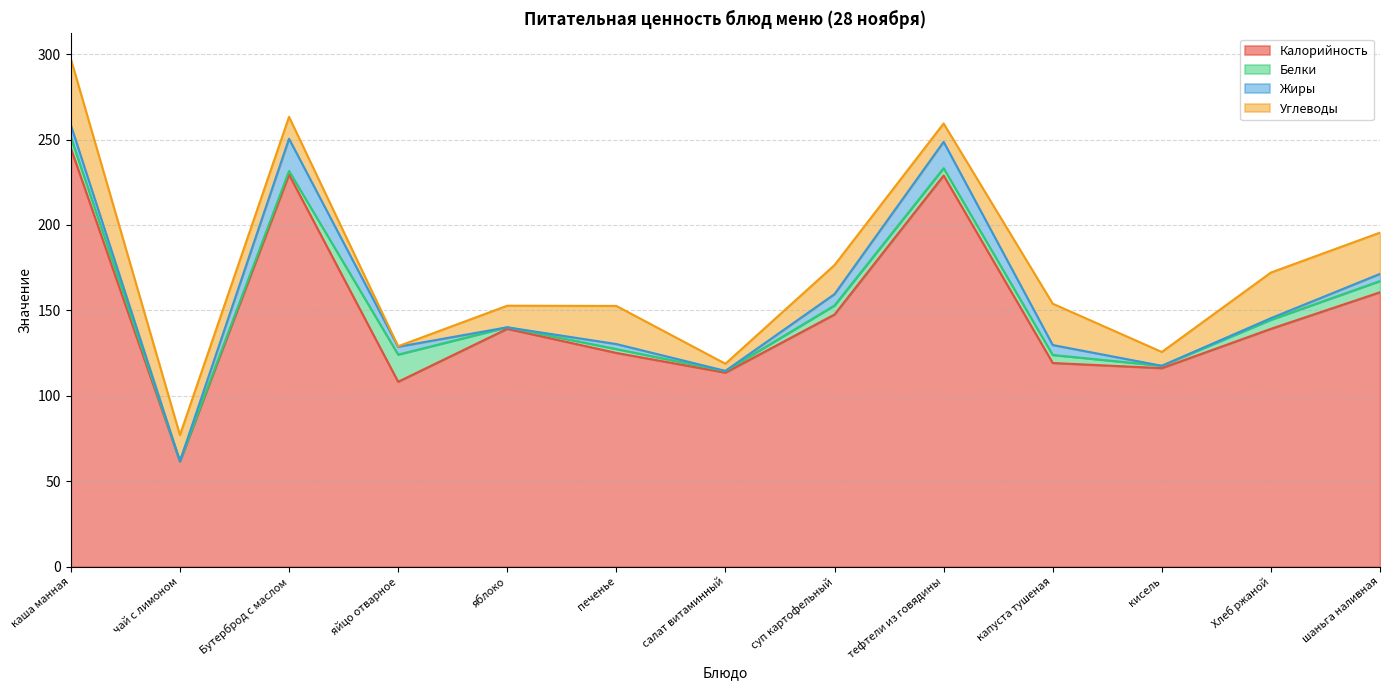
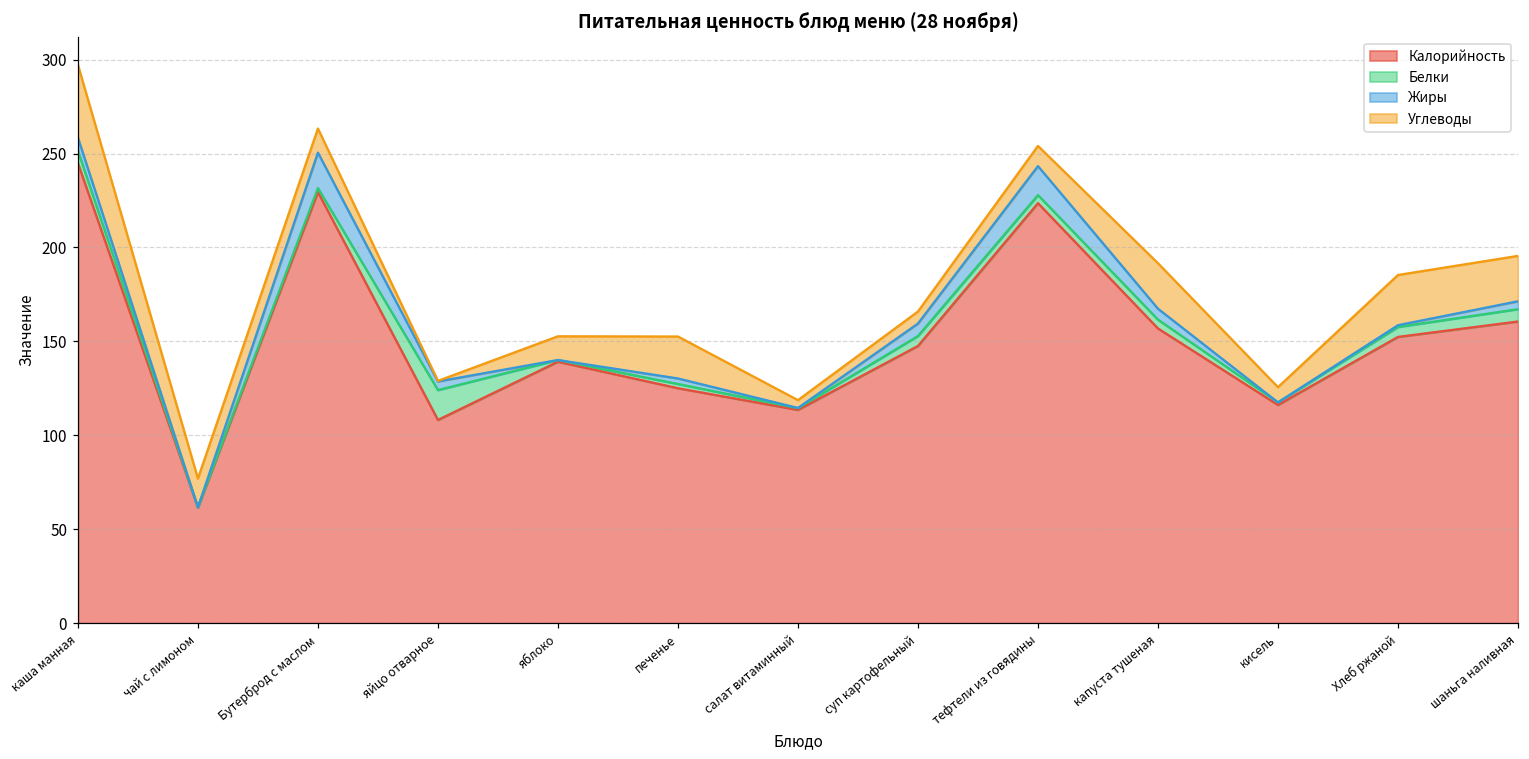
  {
    "Калорийность": {
      "каша манная": 245,
      "Бутерброд с маслом": 230,
      "яйцо отварное": 108,
      "печенье": 125,
      "суп картофельный": 148,
-     "тефтели из говядины": 229,
-     "капуста тушеная": 119,
-     "Хлеб ржаной": 139,
+     "тефтели из говядины": 224,
+     "капуста тушеная": 157,
+     "Хлеб ржаной": 152,
      "шаньга наливная": 161
    },
    "Белки": {
      "каша манная": 7,
      "Бутерброд с маслом": 2,
      "яйцо отварное": 16,
      "печенье": 2,
      "суп картофельный": 5,
      "тефтели из говядины": 4,
      "капуста тушеная": 5,
      "шаньга наливная": 7
    },
    "Жиры": {
      "каша манная": 7,
      "Бутерброд с маслом": 19,
      "печенье": 3,
      "суп картофельный": 7,
      "тефтели из говядины": 15,
      "капуста тушеная": 6,
      "шаньга наливная": 4
    },
    "Углеводы": {
      "каша манная": 39,
      "чай с лимоном": 15,
      "Бутерброд с маслом": 13,
      "яблоко": 13,
      "печенье": 22,
      "салат витаминный": 4,
-     "суп картофельный": 17,
+     "суп картофельный": 6,
      "тефтели из говядины": 11,
      "капуста тушеная": 24,
      "кисель": 8,
      "Хлеб ржаной": 27,
      "шаньга наливная": 24
    }
  }
